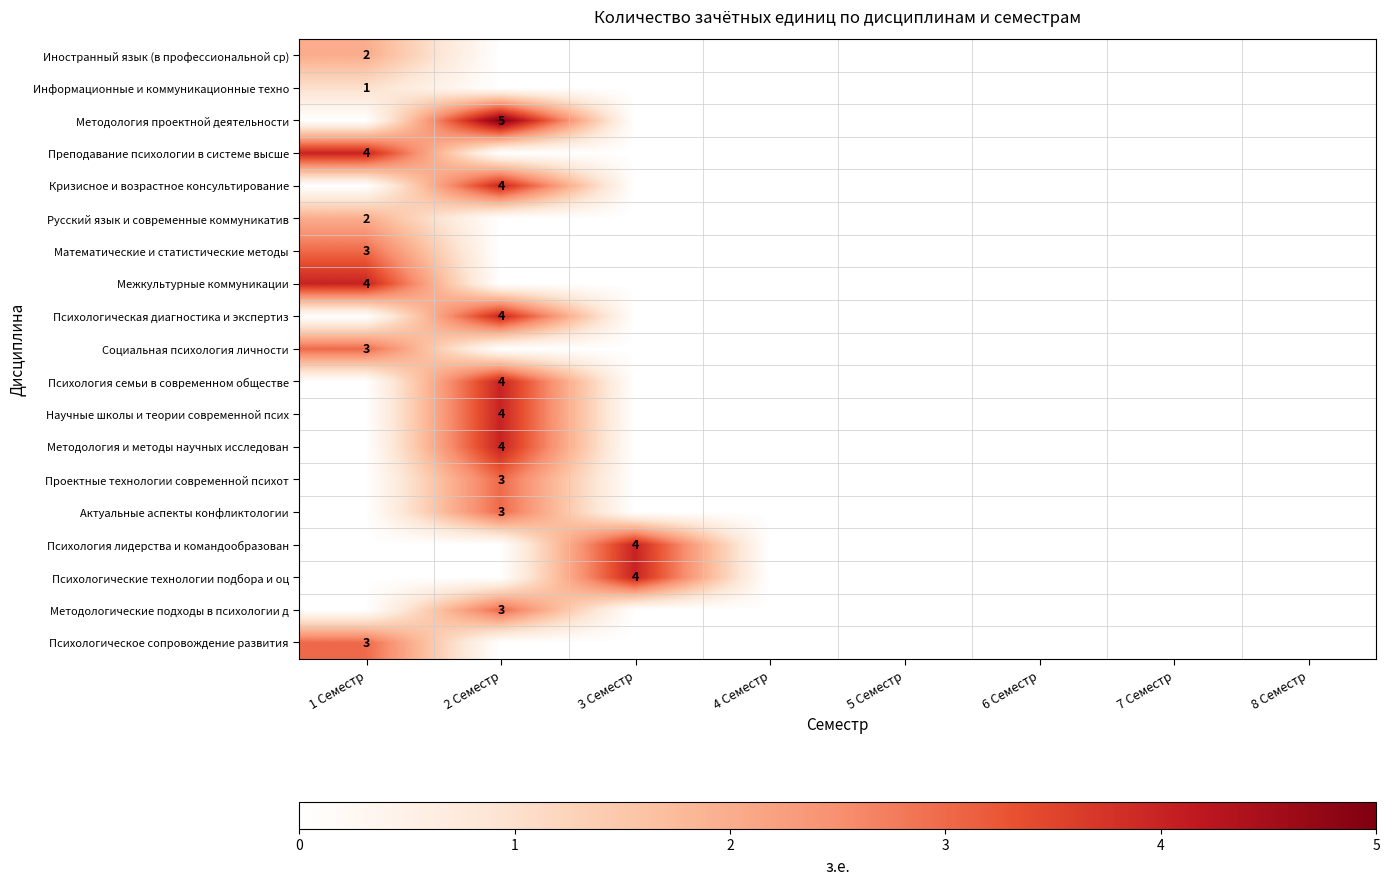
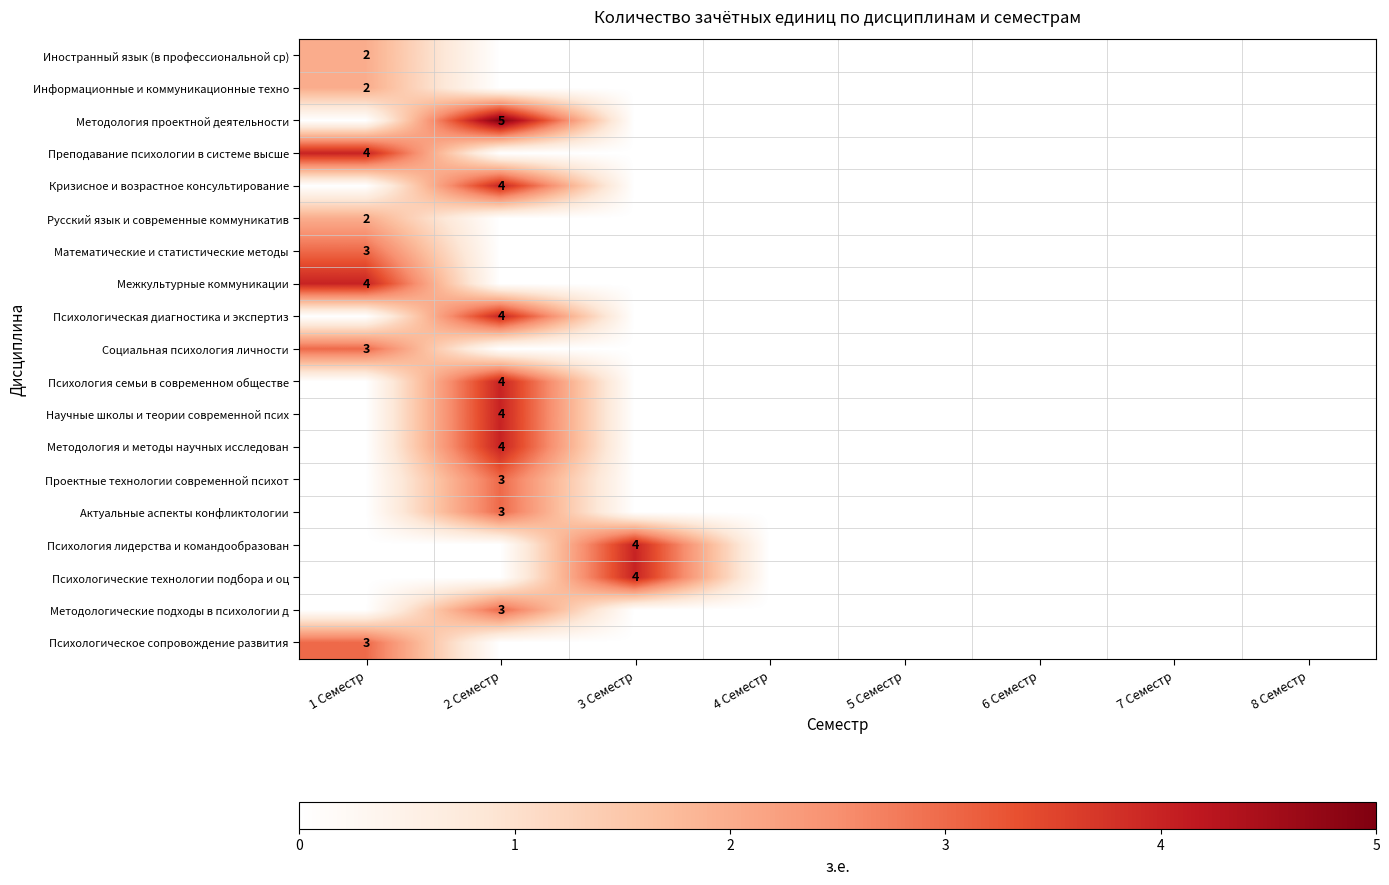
  {
    "Иностранный язык (в профессиональной ср)": {
      "1 Семестр": 2
    },
    "Информационные и коммуникационные техно": {
-     "1 Семестр": 1
+     "1 Семестр": 2
    },
    "Методология проектной деятельности": {
      "2 Семестр": 5
    },
    "Преподавание психологии в системе высше": {
      "1 Семестр": 4
    },
    "Кризисное и возрастное консультирование": {
      "2 Семестр": 4
    },
    "Русский язык и современные коммуникатив": {
      "1 Семестр": 2
    },
    "Математические и статистические методы": {
      "1 Семестр": 3
    },
    "Межкультурные коммуникации": {
      "1 Семестр": 4
    },
    "Психологическая диагностика и экспертиз": {
      "2 Семестр": 4
    },
    "Социальная психология личности": {
      "1 Семестр": 3
    },
    "Психология семьи в современном обществе": {
      "2 Семестр": 4
    },
    "Научные школы и теории современной псих": {
      "2 Семестр": 4
    },
    "Методология и методы научных исследован": {
      "2 Семестр": 4
    },
    "Проектные технологии современной психот": {
      "2 Семестр": 3
    },
    "Актуальные аспекты конфликтологии": {
      "2 Семестр": 3
    },
    "Психология лидерства и командообразован": {
      "3 Семестр": 4
    },
    "Психологические технологии подбора и оц": {
      "3 Семестр": 4
    },
    "Методологические подходы в психологии д": {
      "2 Семестр": 3
    },
    "Психологическое сопровождение развития": {
      "1 Семестр": 3
    }
  }
